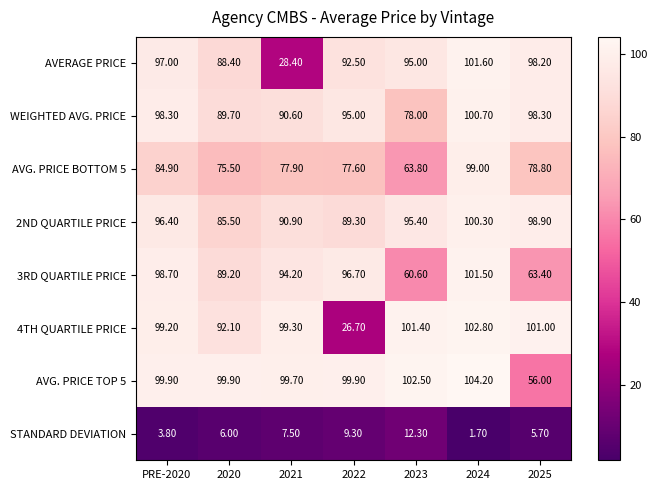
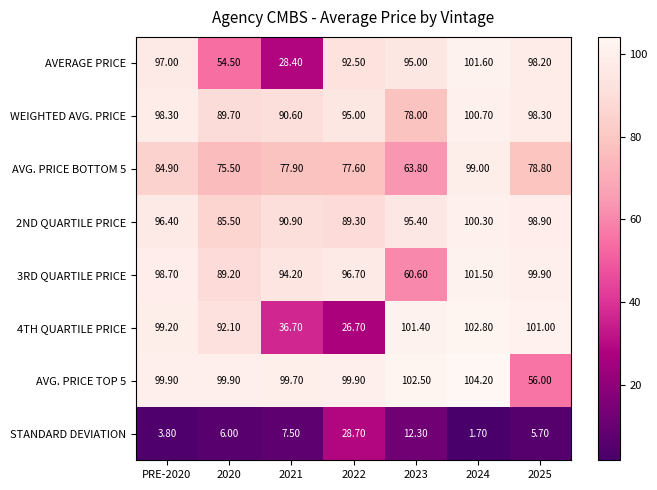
  {
    "AVERAGE PRICE": {
      "PRE-2020": 97.00,
-     "2020": 88.40,
+     "2020": 54.50,
      "2021": 28.40,
      "2022": 92.50,
      "2023": 95.00,
      "2024": 101.60,
      "2025": 98.20
    },
    "WEIGHTED AVG. PRICE": {
      "PRE-2020": 98.30,
      "2020": 89.70,
      "2021": 90.60,
      "2022": 95.00,
      "2023": 78.00,
      "2024": 100.70,
      "2025": 98.30
    },
    "AVG. PRICE BOTTOM 5": {
      "PRE-2020": 84.90,
      "2020": 75.50,
      "2021": 77.90,
      "2022": 77.60,
      "2023": 63.80,
      "2024": 99.00,
      "2025": 78.80
    },
    "2ND QUARTILE PRICE": {
      "PRE-2020": 96.40,
      "2020": 85.50,
      "2021": 90.90,
      "2022": 89.30,
      "2023": 95.40,
      "2024": 100.30,
      "2025": 98.90
    },
    "3RD QUARTILE PRICE": {
      "PRE-2020": 98.70,
      "2020": 89.20,
      "2021": 94.20,
      "2022": 96.70,
      "2023": 60.60,
      "2024": 101.50,
-     "2025": 63.40
+     "2025": 99.90
    },
    "4TH QUARTILE PRICE": {
      "PRE-2020": 99.20,
      "2020": 92.10,
-     "2021": 99.30,
+     "2021": 36.70,
      "2022": 26.70,
      "2023": 101.40,
      "2024": 102.80,
      "2025": 101.00
    },
    "AVG. PRICE TOP 5": {
      "PRE-2020": 99.90,
      "2020": 99.90,
      "2021": 99.70,
      "2022": 99.90,
      "2023": 102.50,
      "2024": 104.20,
      "2025": 56.00
    },
    "STANDARD DEVIATION": {
      "PRE-2020": 3.80,
      "2020": 6.00,
      "2021": 7.50,
-     "2022": 9.30,
+     "2022": 28.70,
      "2023": 12.30,
      "2024": 1.70,
      "2025": 5.70
    }
  }
